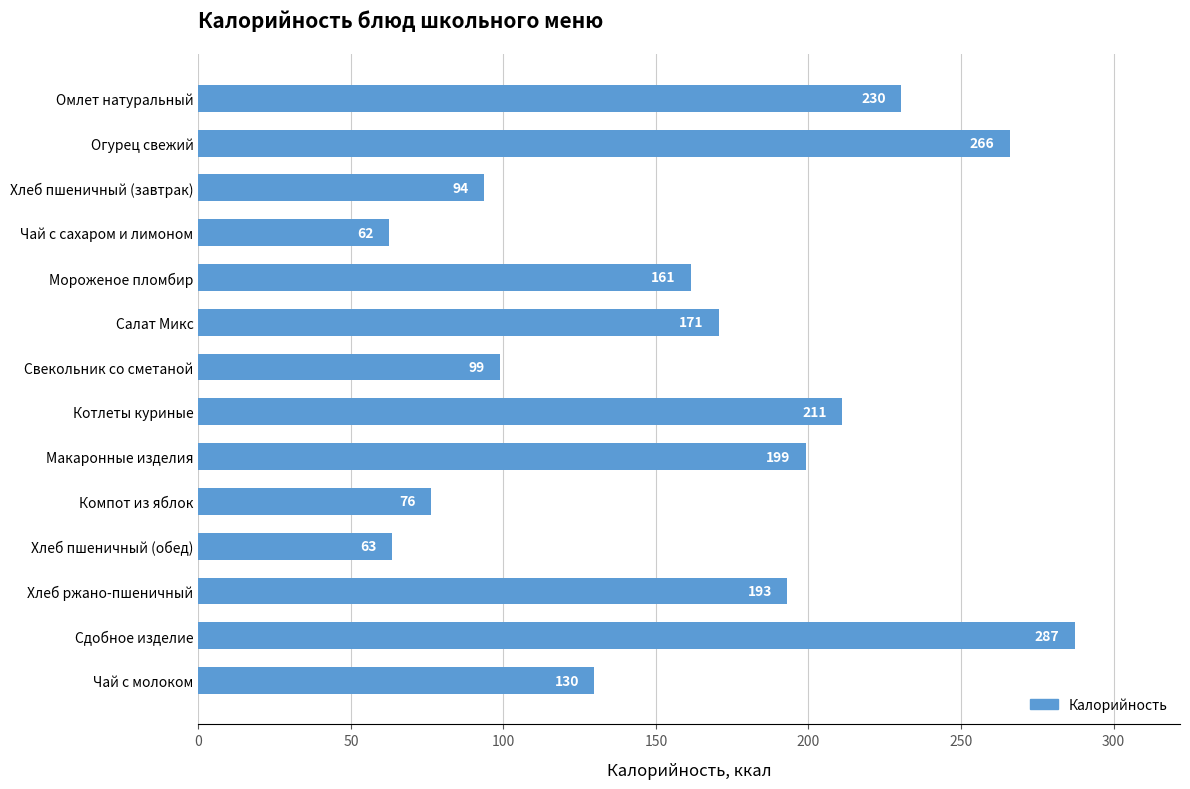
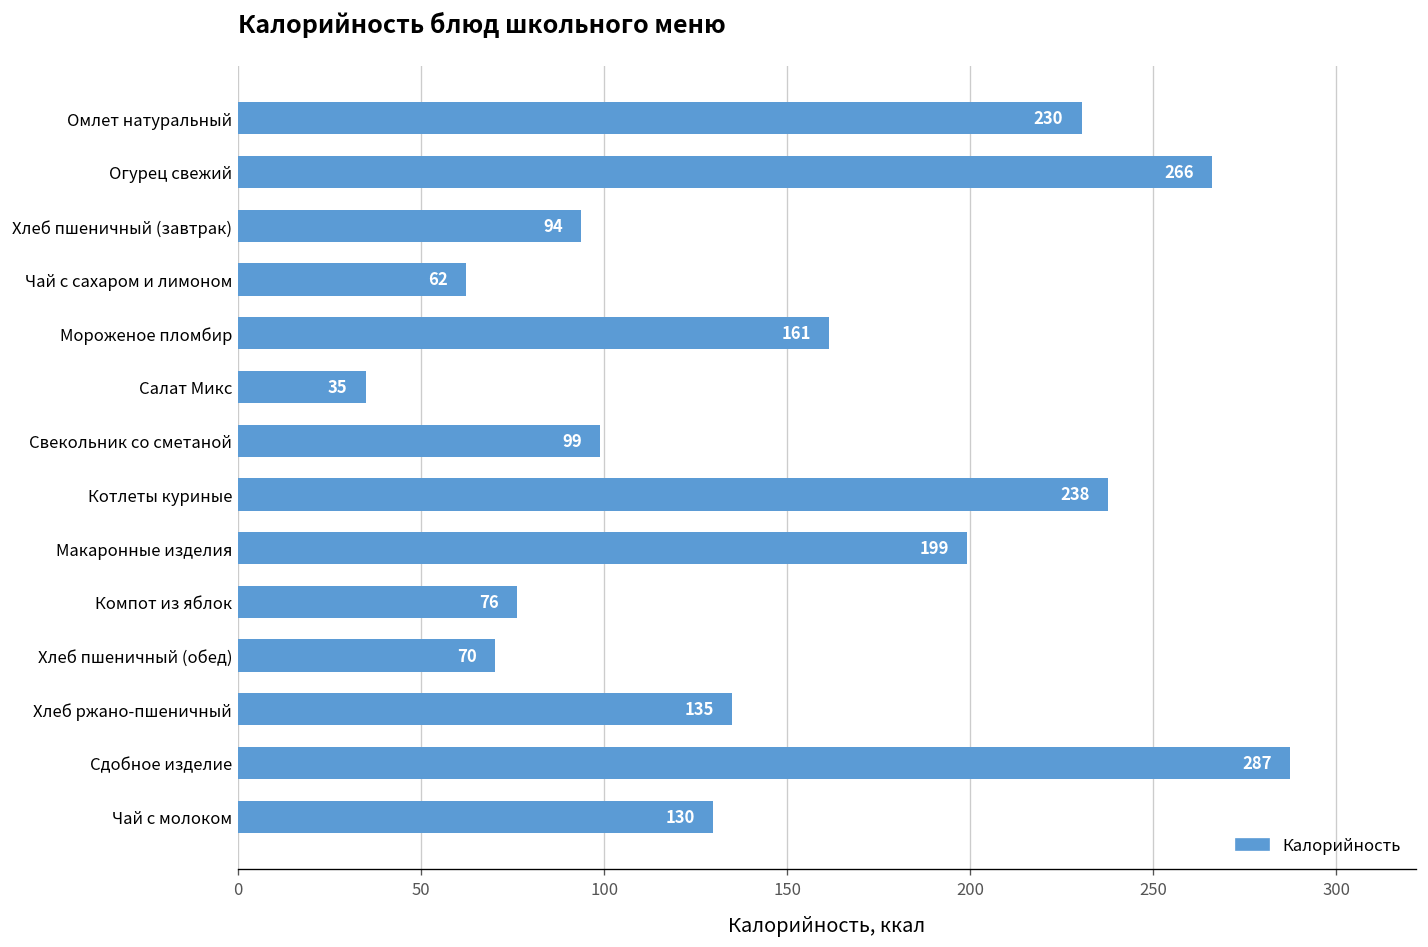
  {
    "Омлет натуральный": 230,
    "Огурец свежий": 266,
    "Хлеб пшеничный (завтрак)": 94,
    "Чай с сахаром и лимоном": 62,
    "Мороженое пломбир": 161,
-   "Салат Микс": 171,
+   "Салат Микс": 35,
    "Свекольник со сметаной": 99,
-   "Котлеты куриные": 211,
+   "Котлеты куриные": 238,
    "Макаронные изделия": 199,
    "Компот из яблок": 76,
-   "Хлеб пшеничный (обед)": 63,
-   "Хлеб ржано-пшеничный": 193,
+   "Хлеб пшеничный (обед)": 70,
+   "Хлеб ржано-пшеничный": 135,
    "Сдобное изделие": 287,
    "Чай с молоком": 130
  }
